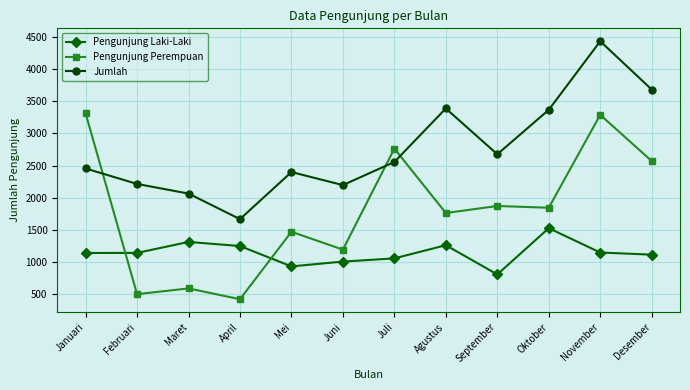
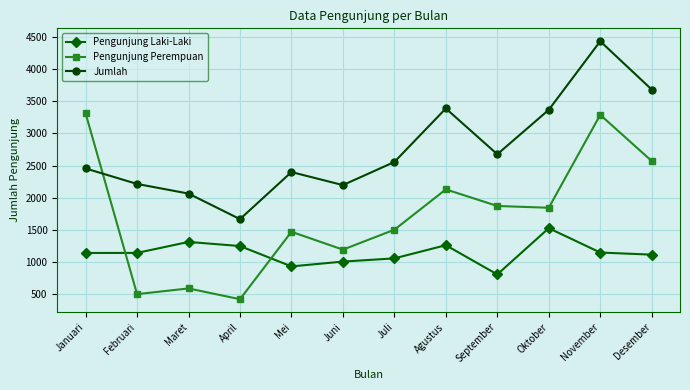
  {
    "Pengunjung Perempuan": {
      "Januari": 3300,
      "Februari": 500,
      "Maret": 600,
      "April": 400,
      "Mei": 1500,
      "Juni": 1200,
-     "Juli": 2800,
-     "Agustus": 1800,
+     "Juli": 1500,
+     "Agustus": 2100,
      "September": 1900,
      "Oktober": 1800,
      "November": 3300,
      "Desember": 2600
    }
  }
